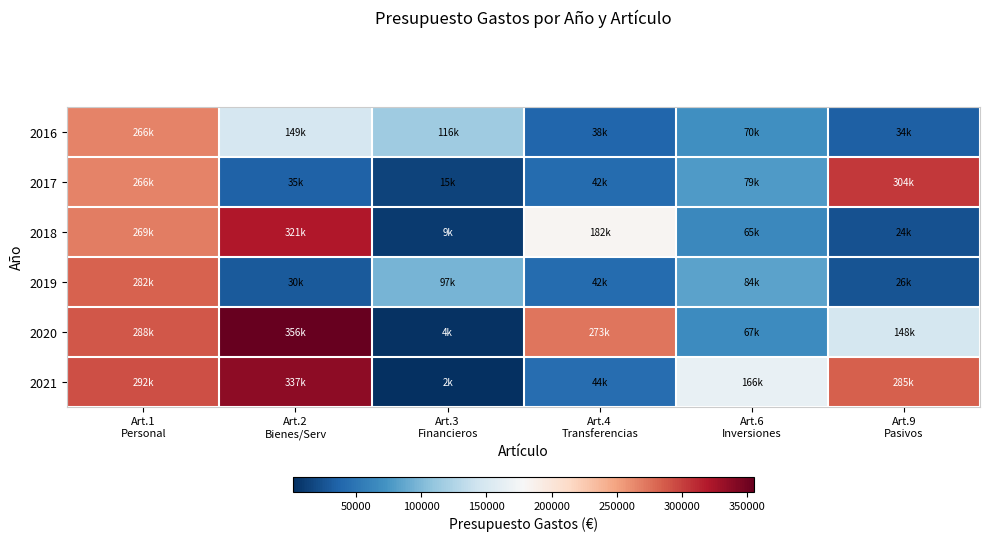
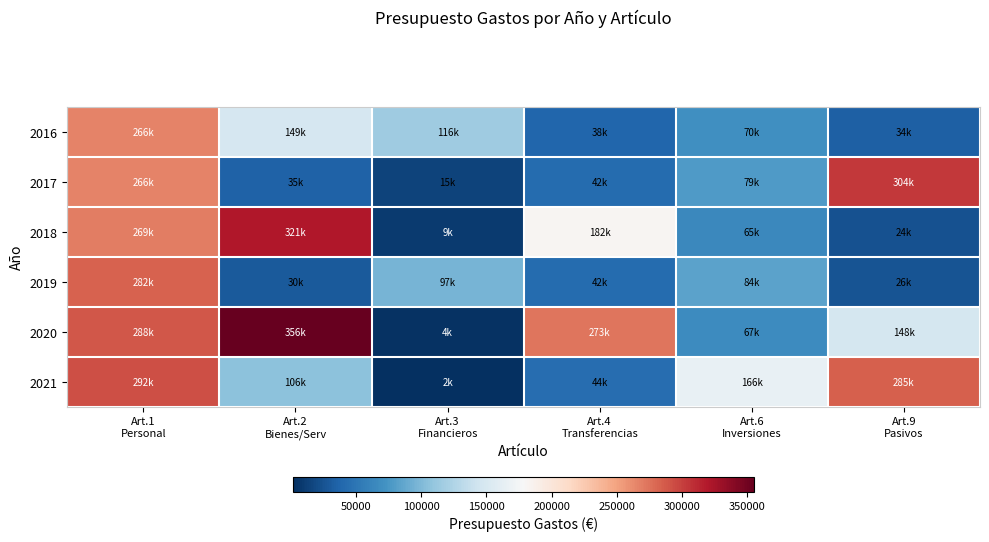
  {
    "2016": {
      "Art.1 Personal": "266k",
      "Art.2 Bienes/Serv": "149k",
      "Art.3 Financieros": "116k",
      "Art.4 Transferencias": "38k",
      "Art.6 Inversiones": "70k",
      "Art.9 Pasivos": "34k"
    },
    "2017": {
      "Art.1 Personal": "266k",
      "Art.2 Bienes/Serv": "35k",
      "Art.3 Financieros": "15k",
      "Art.4 Transferencias": "42k",
      "Art.6 Inversiones": "79k",
      "Art.9 Pasivos": "304k"
    },
    "2018": {
      "Art.1 Personal": "269k",
      "Art.2 Bienes/Serv": "321k",
      "Art.3 Financieros": "9k",
      "Art.4 Transferencias": "182k",
      "Art.6 Inversiones": "65k",
      "Art.9 Pasivos": "24k"
    },
    "2019": {
      "Art.1 Personal": "282k",
      "Art.2 Bienes/Serv": "30k",
      "Art.3 Financieros": "97k",
      "Art.4 Transferencias": "42k",
      "Art.6 Inversiones": "84k",
      "Art.9 Pasivos": "26k"
    },
    "2020": {
      "Art.1 Personal": "288k",
      "Art.2 Bienes/Serv": "356k",
      "Art.3 Financieros": "4k",
      "Art.4 Transferencias": "273k",
      "Art.6 Inversiones": "67k",
      "Art.9 Pasivos": "148k"
    },
    "2021": {
      "Art.1 Personal": "292k",
-     "Art.2 Bienes/Serv": "337k",
+     "Art.2 Bienes/Serv": "106k",
      "Art.3 Financieros": "2k",
      "Art.4 Transferencias": "44k",
      "Art.6 Inversiones": "166k",
      "Art.9 Pasivos": "285k"
    }
  }
